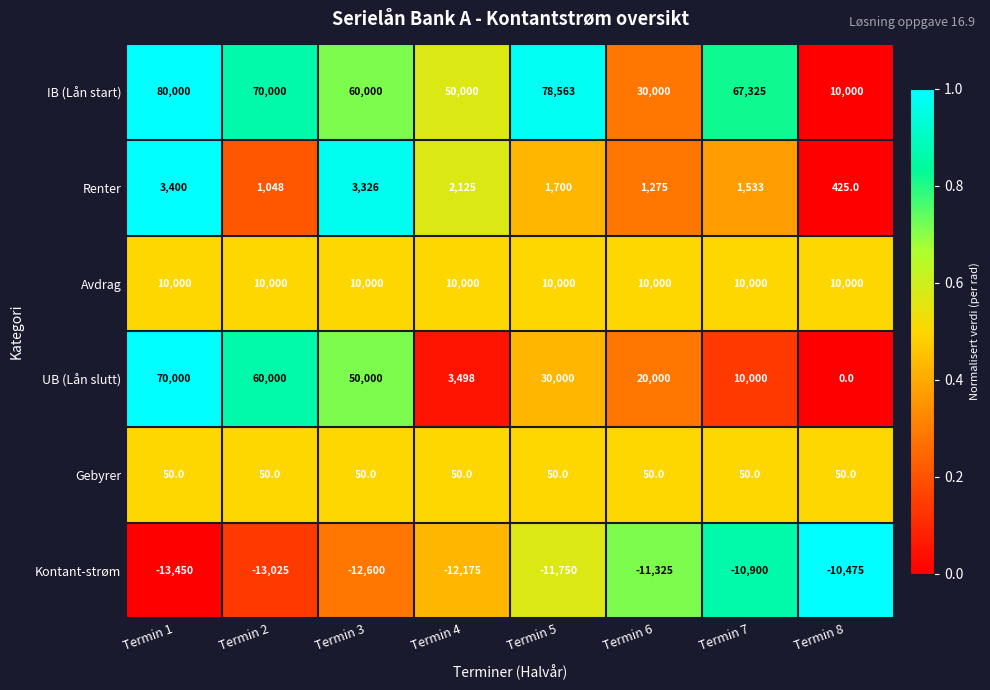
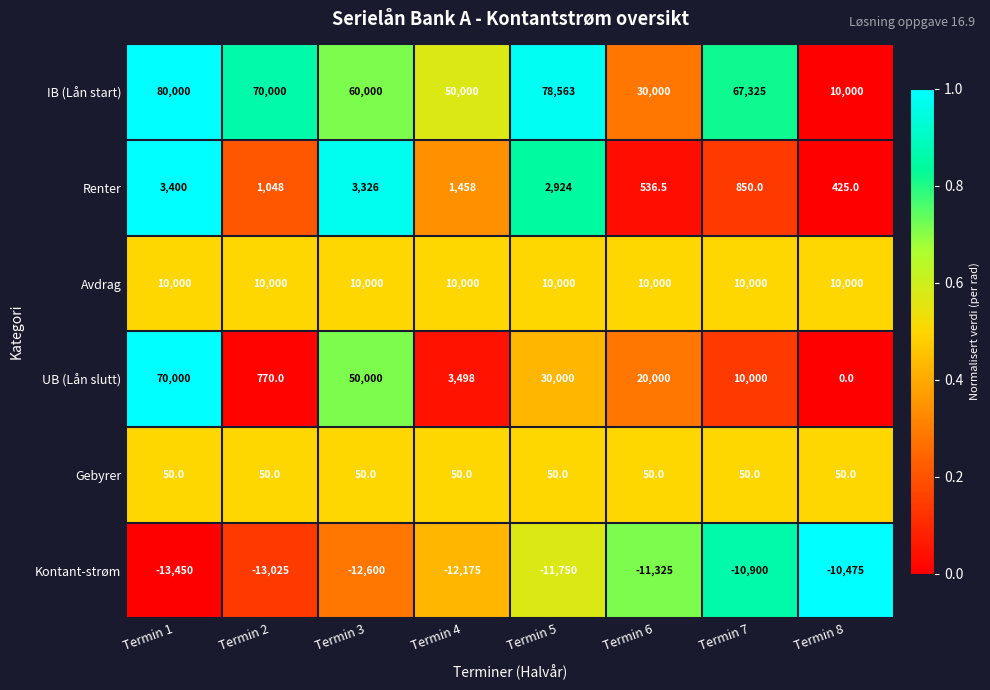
  {
    "IB (Lån start)": {
      "Termin 1": "80,000",
      "Termin 2": "70,000",
      "Termin 3": "60,000",
      "Termin 4": "50,000",
      "Termin 5": "78,563",
      "Termin 6": "30,000",
      "Termin 7": "67,325",
      "Termin 8": "10,000"
    },
    "Renter": {
      "Termin 1": "3,400",
      "Termin 2": "1,048",
      "Termin 3": "3,326",
-     "Termin 4": "2,125",
-     "Termin 5": "1,700",
-     "Termin 6": "1,275",
-     "Termin 7": "1,533",
+     "Termin 4": "1,458",
+     "Termin 5": "2,924",
+     "Termin 6": "536.5",
+     "Termin 7": "850.0",
      "Termin 8": "425.0"
    },
    "Avdrag": {
      "Termin 1": "10,000",
      "Termin 2": "10,000",
      "Termin 3": "10,000",
      "Termin 4": "10,000",
      "Termin 5": "10,000",
      "Termin 6": "10,000",
      "Termin 7": "10,000",
      "Termin 8": "10,000"
    },
    "UB (Lån slutt)": {
      "Termin 1": "70,000",
-     "Termin 2": "60,000",
+     "Termin 2": "770.0",
      "Termin 3": "50,000",
      "Termin 4": "3,498",
      "Termin 5": "30,000",
      "Termin 6": "20,000",
      "Termin 7": "10,000",
      "Termin 8": "0.0"
    },
    "Gebyrer": {
      "Termin 1": "50.0",
      "Termin 2": "50.0",
      "Termin 3": "50.0",
      "Termin 4": "50.0",
      "Termin 5": "50.0",
      "Termin 6": "50.0",
      "Termin 7": "50.0",
      "Termin 8": "50.0"
    },
    "Kontant-strøm": {
      "Termin 1": "-13,450",
      "Termin 2": "-13,025",
      "Termin 3": "-12,600",
      "Termin 4": "-12,175",
      "Termin 5": "-11,750",
      "Termin 6": "-11,325",
      "Termin 7": "-10,900",
      "Termin 8": "-10,475"
    }
  }
